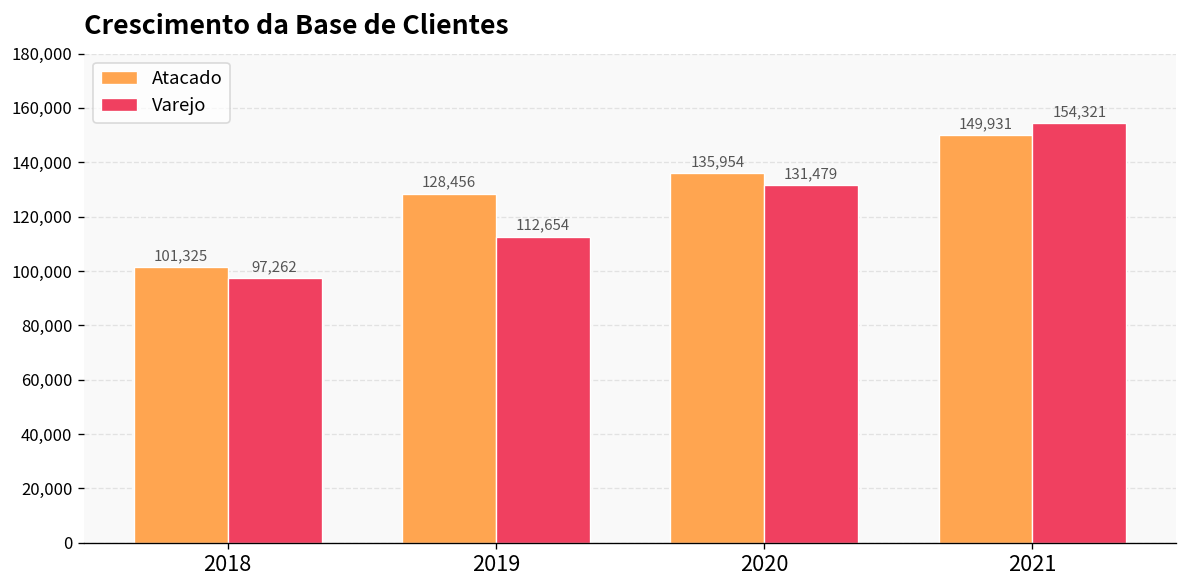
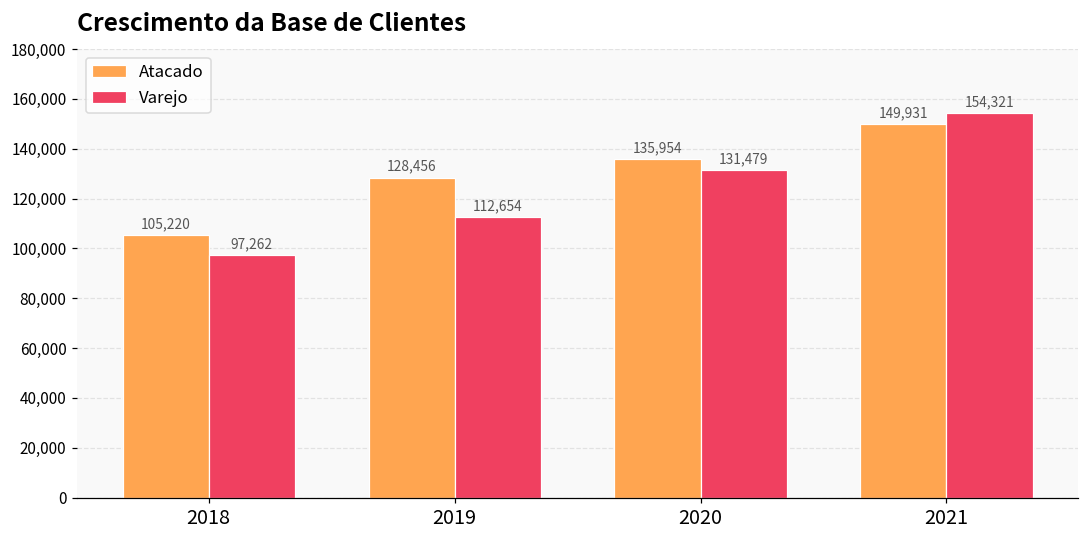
  {
    "Atacado": {
-     "2018": "101,325",
+     "2018": "105,220",
      "2019": "128,456",
      "2020": "135,954",
      "2021": "149,931"
    },
    "Varejo": {
      "2018": "97,262",
      "2019": "112,654",
      "2020": "131,479",
      "2021": "154,321"
    }
  }
